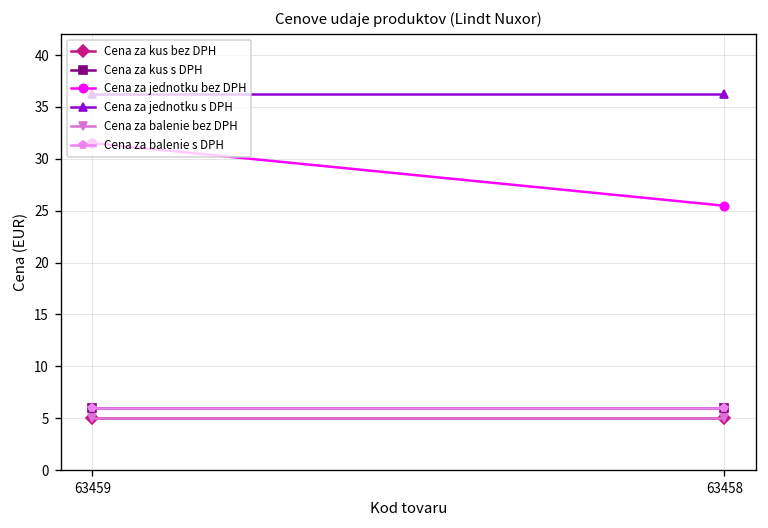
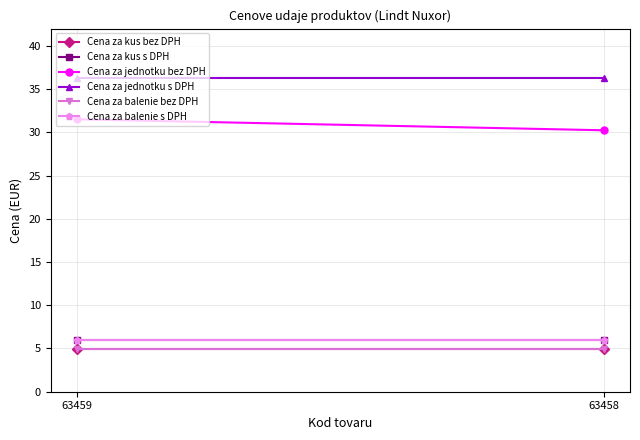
  {
    "Cena za jednotku bez DPH": {
-     "63458": 25
+     "63458": 30
    },
    "Cena za jednotku s DPH": {
      "63458": 36
    }
  }
